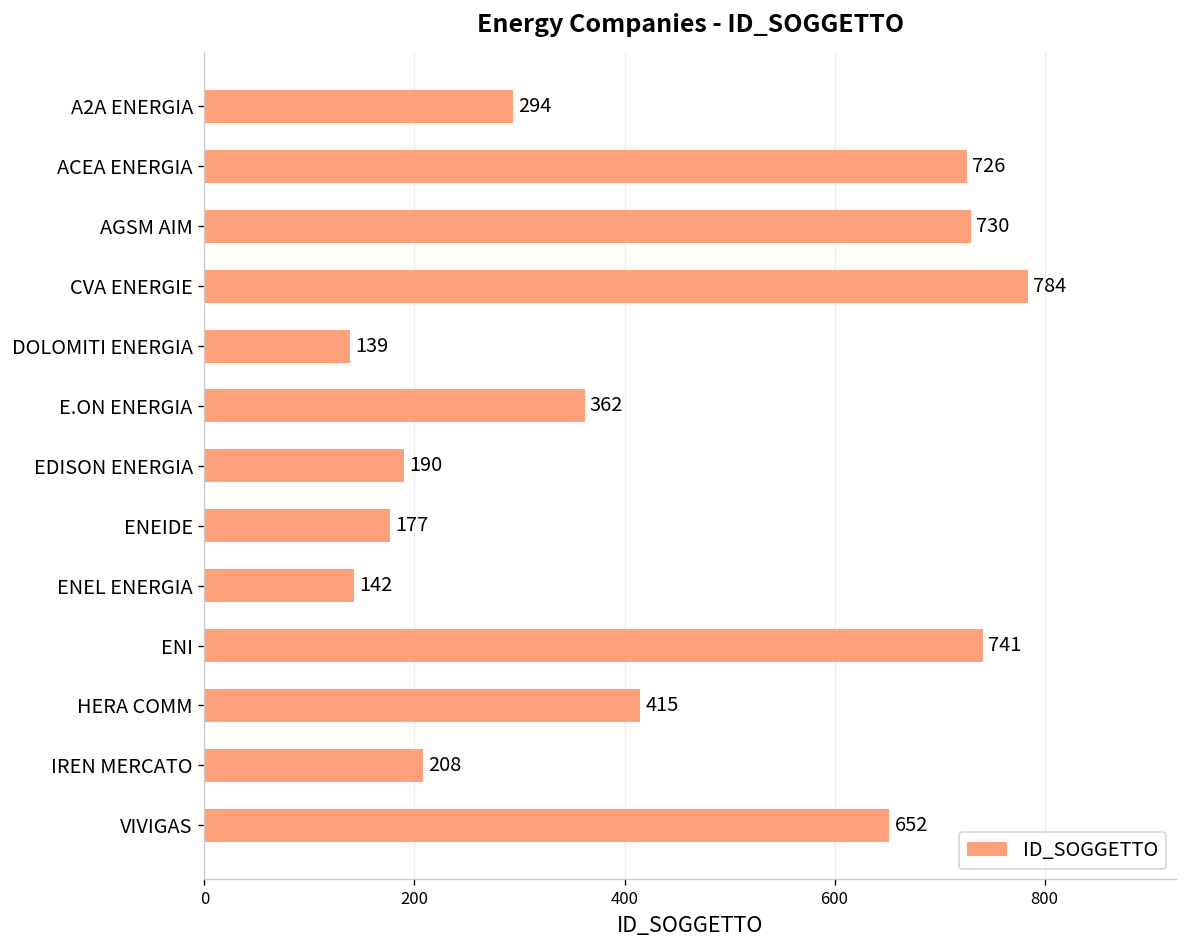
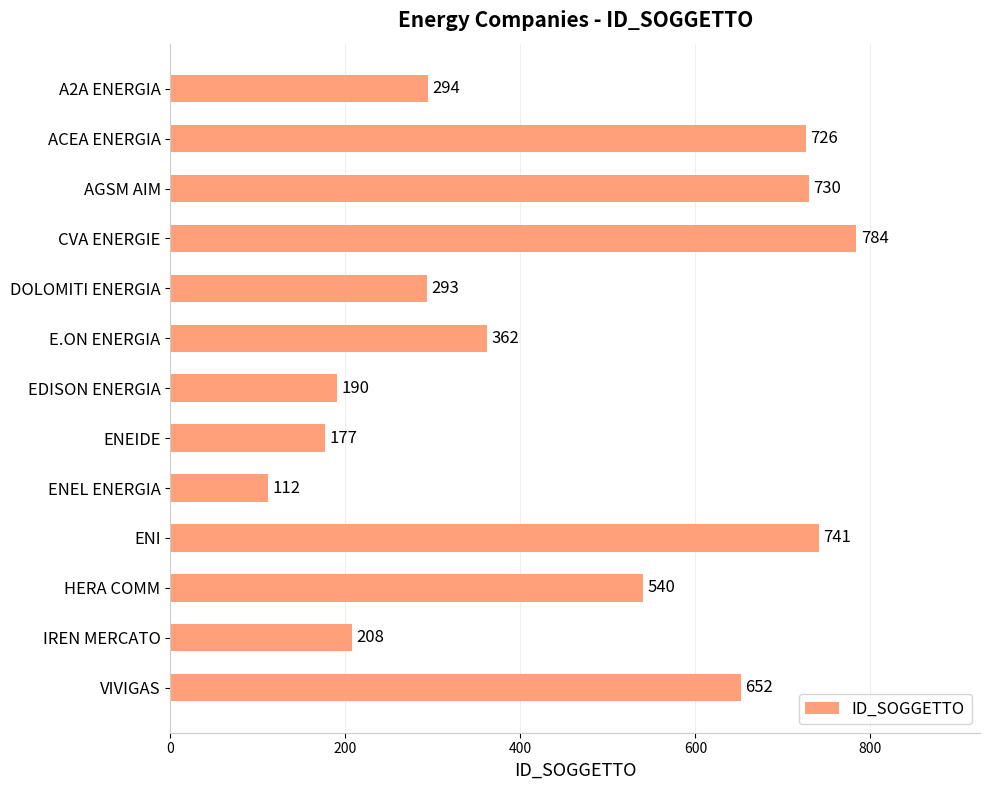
  {
    "A2A ENERGIA": 294,
    "ACEA ENERGIA": 726,
    "AGSM AIM": 730,
    "CVA ENERGIE": 784,
-   "DOLOMITI ENERGIA": 139,
+   "DOLOMITI ENERGIA": 293,
    "E.ON ENERGIA": 362,
    "EDISON ENERGIA": 190,
    "ENEIDE": 177,
-   "ENEL ENERGIA": 142,
+   "ENEL ENERGIA": 112,
    "ENI": 741,
-   "HERA COMM": 415,
+   "HERA COMM": 540,
    "IREN MERCATO": 208,
    "VIVIGAS": 652
  }
